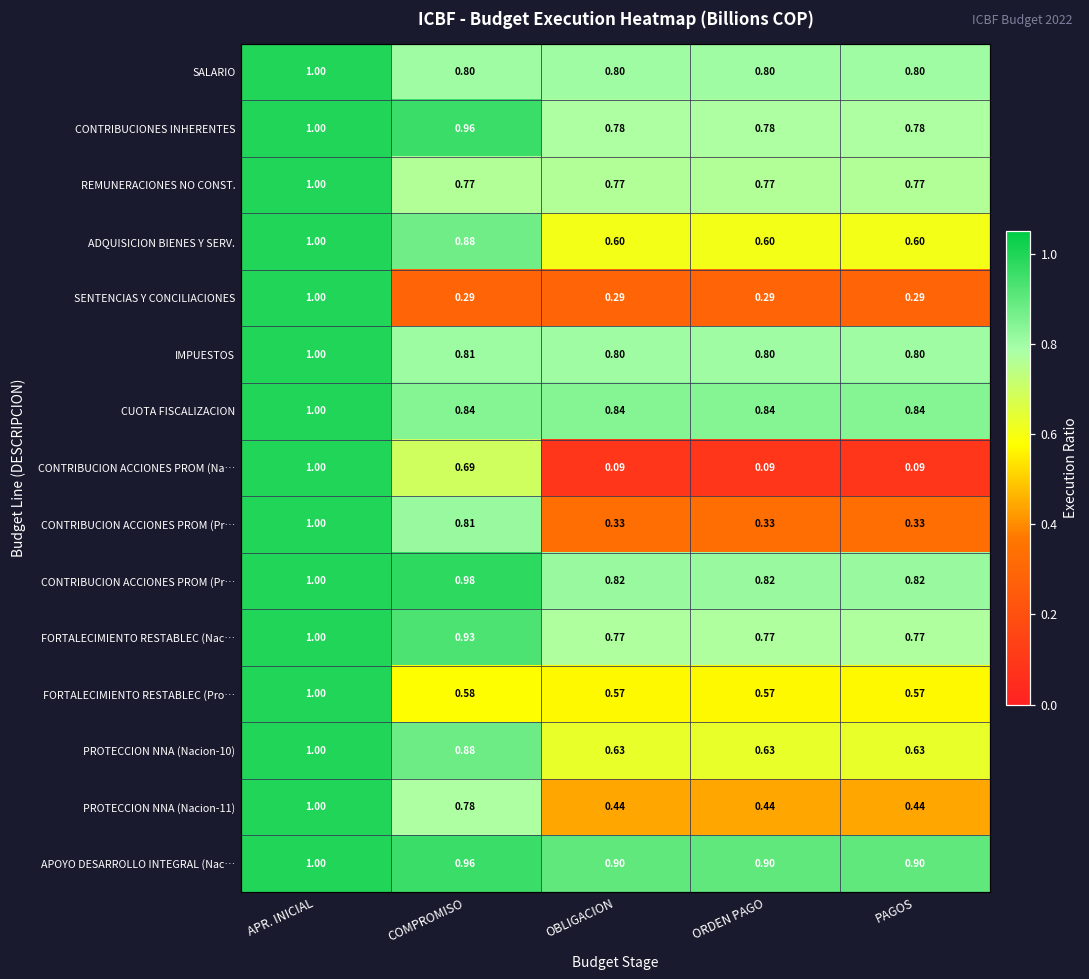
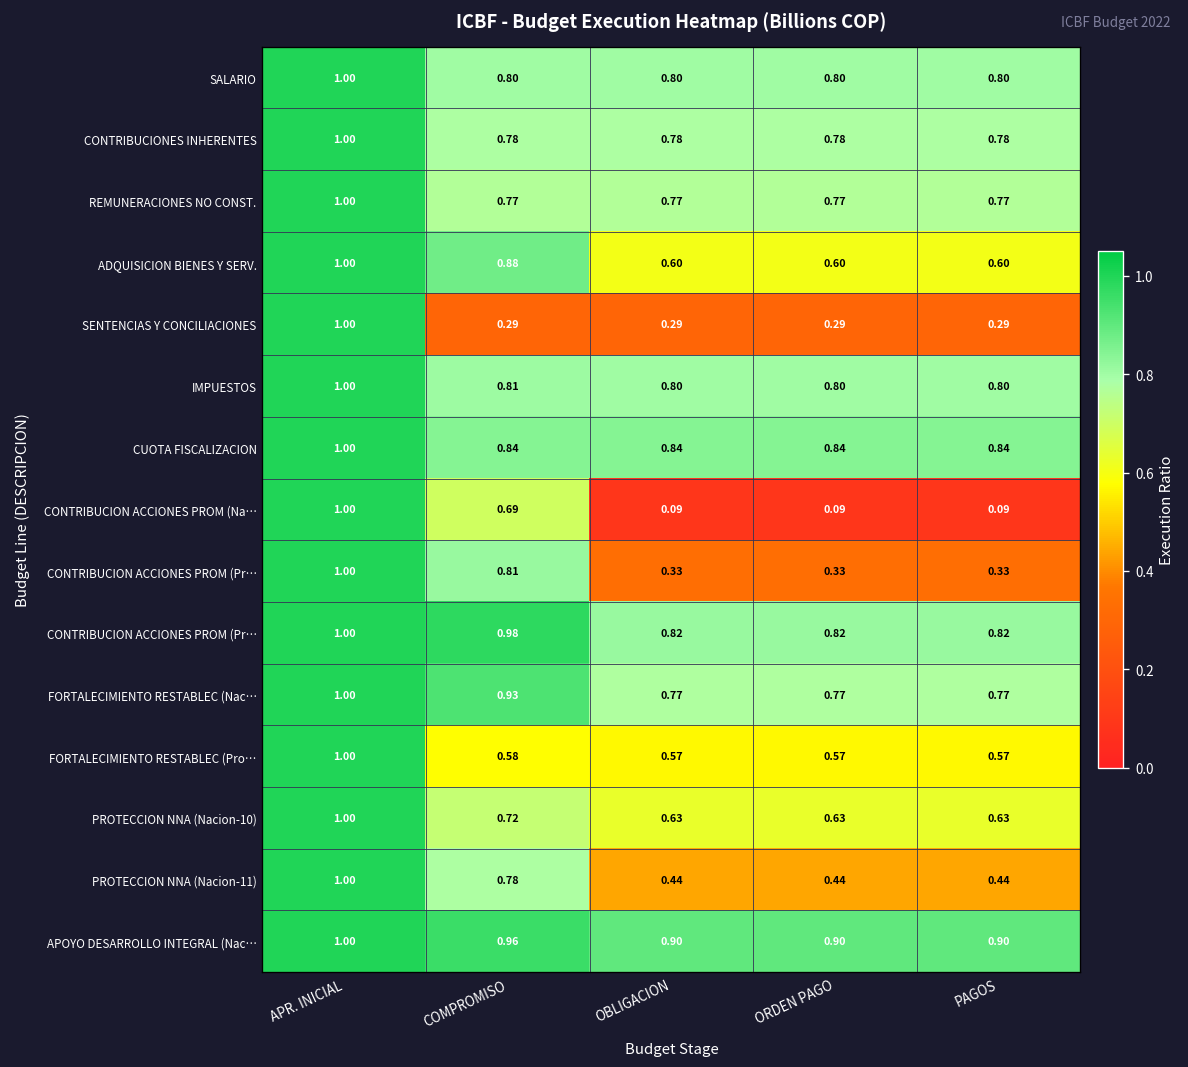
  {
    "SALARIO": {
      "APR. INICIAL": 1.00,
      "COMPROMISO": 0.80,
      "OBLIGACION": 0.80,
      "ORDEN PAGO": 0.80,
      "PAGOS": 0.80
    },
    "CONTRIBUCIONES INHERENTES": {
      "APR. INICIAL": 1.00,
-     "COMPROMISO": 0.96,
+     "COMPROMISO": 0.78,
      "OBLIGACION": 0.78,
      "ORDEN PAGO": 0.78,
      "PAGOS": 0.78
    },
    "REMUNERACIONES NO CONST.": {
      "APR. INICIAL": 1.00,
      "COMPROMISO": 0.77,
      "OBLIGACION": 0.77,
      "ORDEN PAGO": 0.77,
      "PAGOS": 0.77
    },
    "ADQUISICION BIENES Y SERV.": {
      "APR. INICIAL": 1.00,
      "COMPROMISO": 0.88,
      "OBLIGACION": 0.60,
      "ORDEN PAGO": 0.60,
      "PAGOS": 0.60
    },
    "SENTENCIAS Y CONCILIACIONES": {
      "APR. INICIAL": 1.00,
      "COMPROMISO": 0.29,
      "OBLIGACION": 0.29,
      "ORDEN PAGO": 0.29,
      "PAGOS": 0.29
    },
    "IMPUESTOS": {
      "APR. INICIAL": 1.00,
      "COMPROMISO": 0.81,
      "OBLIGACION": 0.80,
      "ORDEN PAGO": 0.80,
      "PAGOS": 0.80
    },
    "CUOTA FISCALIZACION": {
      "APR. INICIAL": 1.00,
      "COMPROMISO": 0.84,
      "OBLIGACION": 0.84,
      "ORDEN PAGO": 0.84,
      "PAGOS": 0.84
    },
    "CONTRIBUCION ACCIONES PROM (Na…": {
      "APR. INICIAL": 1.00,
      "COMPROMISO": 0.69,
      "OBLIGACION": 0.09,
      "ORDEN PAGO": 0.09,
      "PAGOS": 0.09
    },
    "FORTALECIMIENTO RESTABLEC (Nac…": {
      "APR. INICIAL": 1.00,
      "COMPROMISO": 0.93,
      "OBLIGACION": 0.77,
      "ORDEN PAGO": 0.77,
      "PAGOS": 0.77
    },
    "FORTALECIMIENTO RESTABLEC (Pro…": {
      "APR. INICIAL": 1.00,
      "COMPROMISO": 0.58,
      "OBLIGACION": 0.57,
      "ORDEN PAGO": 0.57,
      "PAGOS": 0.57
    },
    "PROTECCION NNA (Nacion-10)": {
      "APR. INICIAL": 1.00,
-     "COMPROMISO": 0.88,
+     "COMPROMISO": 0.72,
      "OBLIGACION": 0.63,
      "ORDEN PAGO": 0.63,
      "PAGOS": 0.63
    },
    "PROTECCION NNA (Nacion-11)": {
      "APR. INICIAL": 1.00,
      "COMPROMISO": 0.78,
      "OBLIGACION": 0.44,
      "ORDEN PAGO": 0.44,
      "PAGOS": 0.44
    },
    "APOYO DESARROLLO INTEGRAL (Nac…": {
      "APR. INICIAL": 1.00,
      "COMPROMISO": 0.96,
      "OBLIGACION": 0.90,
      "ORDEN PAGO": 0.90,
      "PAGOS": 0.90
    }
  }
